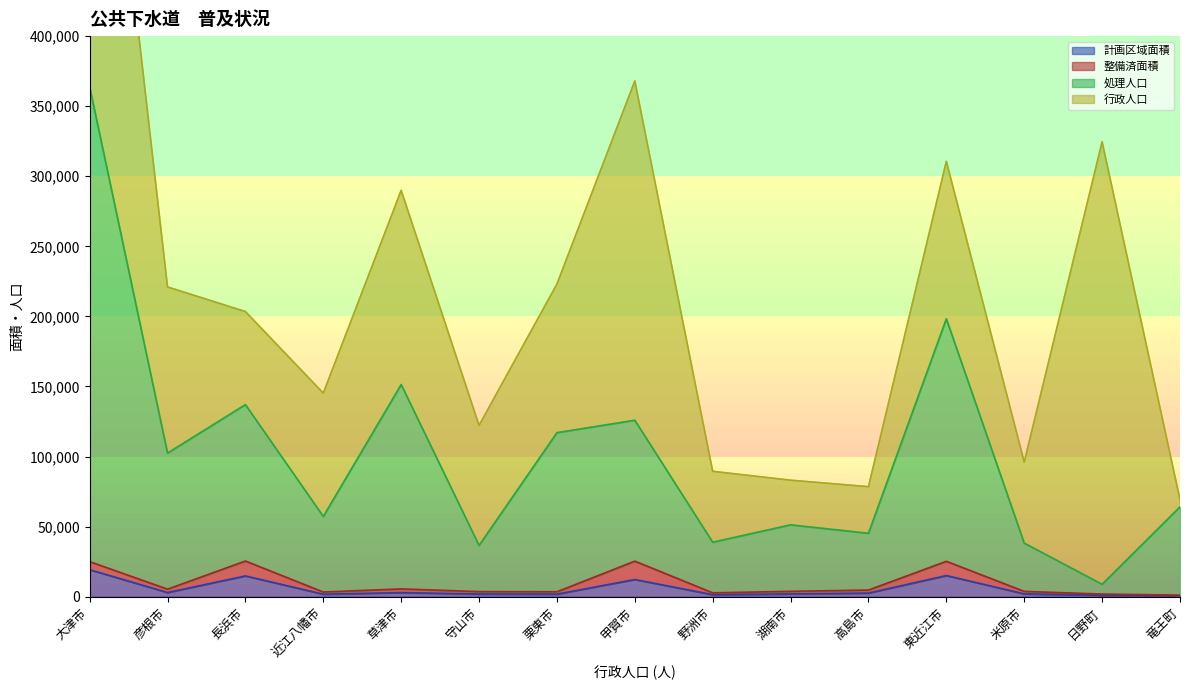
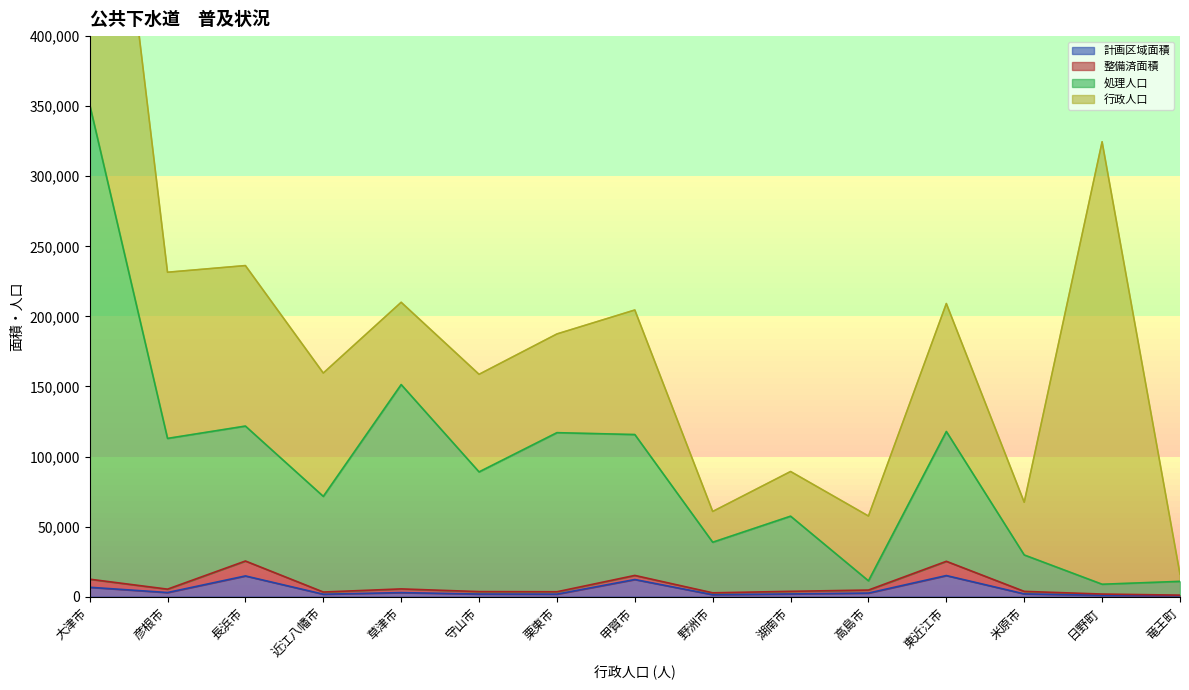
  {
    "計画区域面積": {
-     "大津市": "19,000",
+     "大津市": "7,000",
      "彦根市": "3,000",
      "長浜市": "15,000",
      "草津市": "3,000",
      "甲賀市": "12,000",
      "湖南市": "2,000",
      "高島市": "3,000",
      "東近江市": "15,000"
    },
    "整備済面積": {
      "大津市": "6,000",
      "彦根市": "2,000",
      "長浜市": "11,000",
      "草津市": "3,000",
-     "甲賀市": "13,000",
+     "甲賀市": "3,000",
      "湖南市": "2,000",
      "高島市": "2,000",
      "東近江市": "10,000"
    },
    "処理人口": {
      "大津市": "339,000",
-     "彦根市": "97,000",
-     "長浜市": "112,000",
-     "近江八幡市": "54,000",
+     "彦根市": "108,000",
+     "長浜市": "96,000",
+     "近江八幡市": "68,000",
      "草津市": "146,000",
-     "守山市": "33,000",
+     "守山市": "85,000",
      "栗東市": "114,000",
      "甲賀市": "101,000",
      "野洲市": "36,000",
-     "湖南市": "47,000",
-     "高島市": "41,000",
-     "東近江市": "173,000",
-     "米原市": "34,000",
+     "湖南市": "54,000",
+     "高島市": "7,000",
+     "東近江市": "93,000",
+     "米原市": "26,000",
      "日野町": "7,000",
-     "竜王町": "63,000"
+     "竜王町": "10,000"
    },
    "行政人口": {
      "彦根市": "119,000",
-     "長浜市": "66,000",
+     "長浜市": "115,000",
      "近江八幡市": "88,000",
-     "草津市": "139,000",
-     "守山市": "86,000",
-     "栗東市": "106,000",
-     "甲賀市": "242,000",
-     "野洲市": "51,000",
+     "草津市": "59,000",
+     "守山市": "70,000",
+     "栗東市": "70,000",
+     "甲賀市": "89,000",
+     "野洲市": "22,000",
      "湖南市": "32,000",
-     "高島市": "33,000",
-     "東近江市": "112,000",
-     "米原市": "58,000",
+     "高島市": "46,000",
+     "東近江市": "91,000",
+     "米原市": "38,000",
      "日野町": "316,000",
      "竜王町": "5,000"
    }
  }
